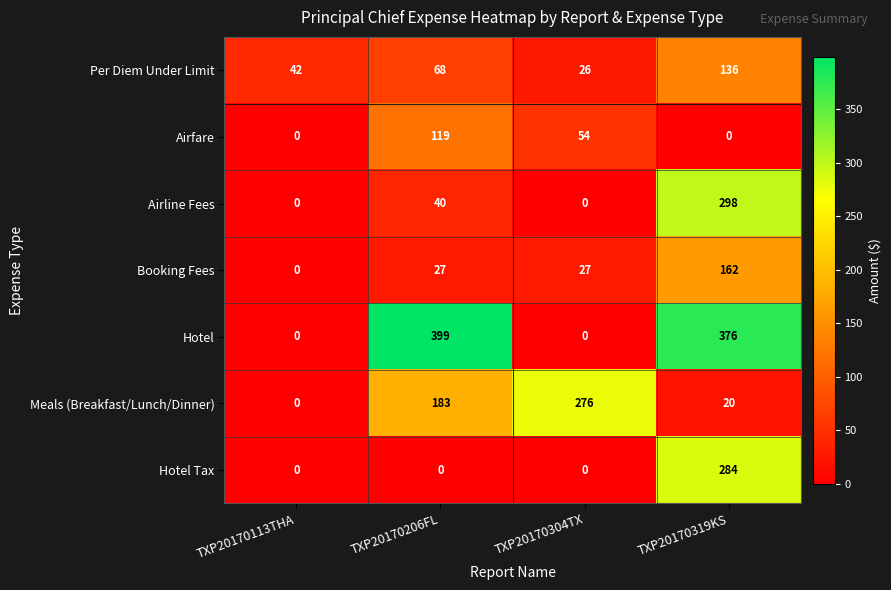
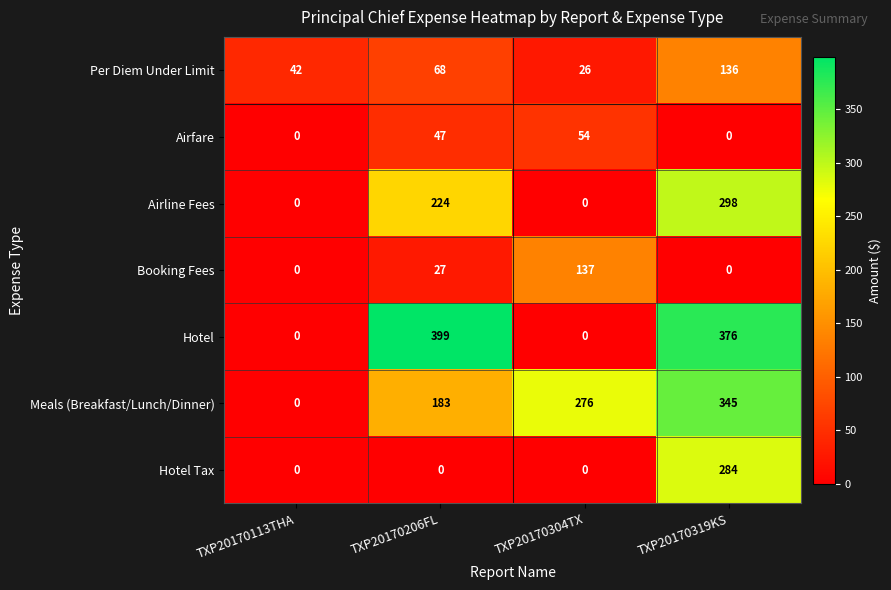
  {
    "Per Diem Under Limit": {
      "TXP20170113THA": 42,
      "TXP20170206FL": 68,
      "TXP20170304TX": 26,
      "TXP20170319KS": 136
    },
    "Airfare": {
      "TXP20170113THA": 0,
-     "TXP20170206FL": 119,
+     "TXP20170206FL": 47,
      "TXP20170304TX": 54,
      "TXP20170319KS": 0
    },
    "Airline Fees": {
      "TXP20170113THA": 0,
-     "TXP20170206FL": 40,
+     "TXP20170206FL": 224,
      "TXP20170304TX": 0,
      "TXP20170319KS": 298
    },
    "Booking Fees": {
      "TXP20170113THA": 0,
      "TXP20170206FL": 27,
-     "TXP20170304TX": 27,
-     "TXP20170319KS": 162
+     "TXP20170304TX": 137,
+     "TXP20170319KS": 0
    },
    "Hotel": {
      "TXP20170113THA": 0,
      "TXP20170206FL": 399,
      "TXP20170304TX": 0,
      "TXP20170319KS": 376
    },
    "Meals (Breakfast/Lunch/Dinner)": {
      "TXP20170113THA": 0,
      "TXP20170206FL": 183,
      "TXP20170304TX": 276,
-     "TXP20170319KS": 20
+     "TXP20170319KS": 345
    },
    "Hotel Tax": {
      "TXP20170113THA": 0,
      "TXP20170206FL": 0,
      "TXP20170304TX": 0,
      "TXP20170319KS": 284
    }
  }
